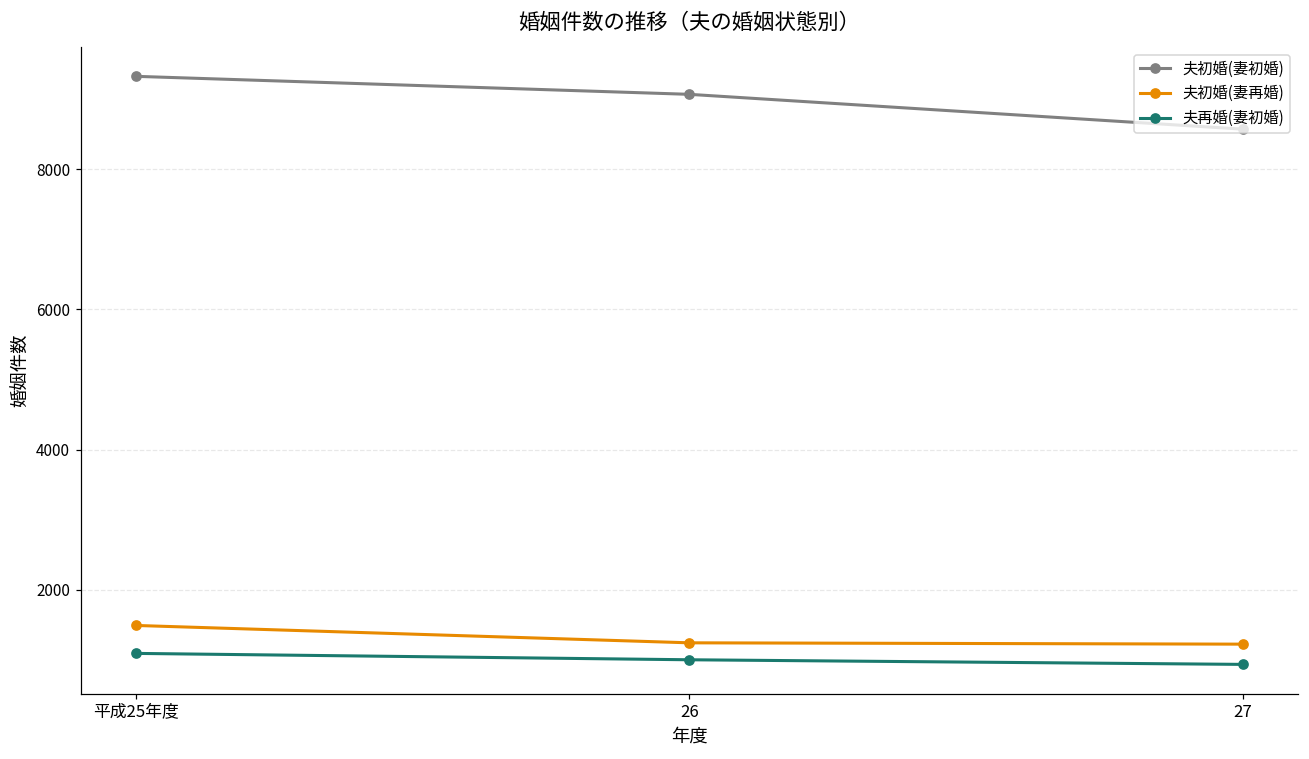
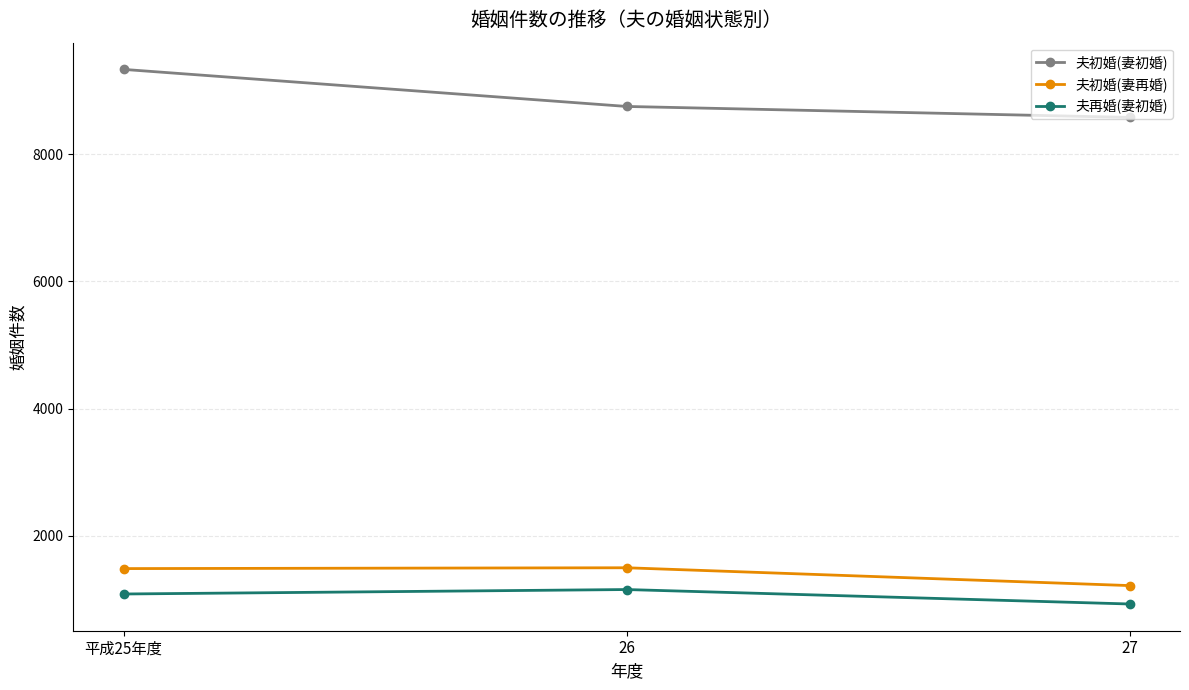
  {
    "夫初婚(妻初婚)": {
      "平成25年度": 9300,
-     "26": 9100
+     "26": 8700
    },
    "夫初婚(妻再婚)": {
      "平成25年度": 1500,
-     "26": 1200,
+     "26": 1500,
      "27": 1200
    },
    "夫再婚(妻初婚)": {
      "平成25年度": 1100,
-     "26": 1000,
+     "26": 1200,
      "27": 900
    }
  }
